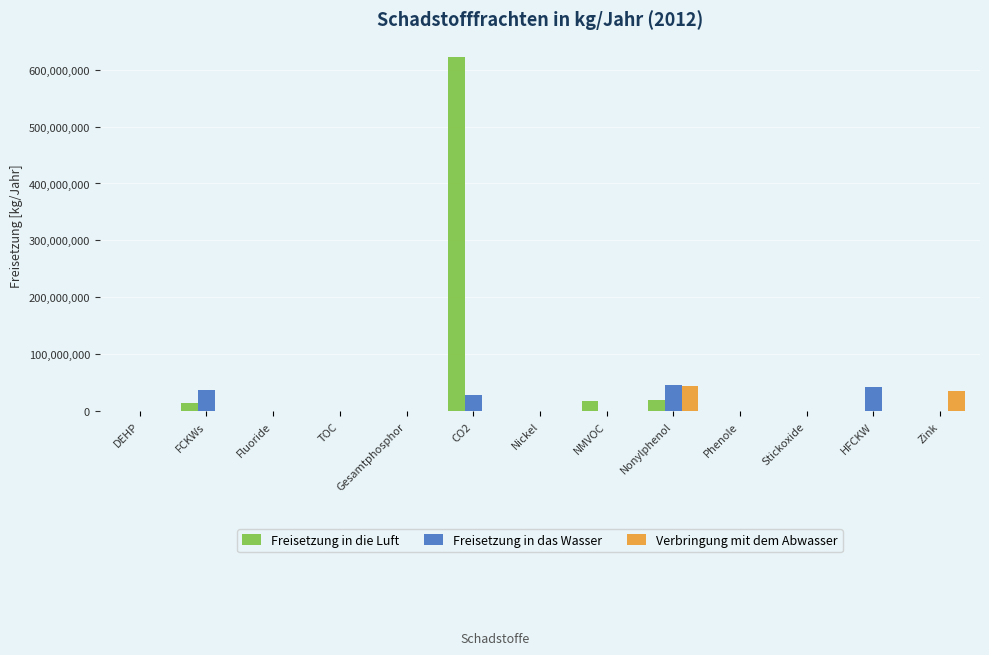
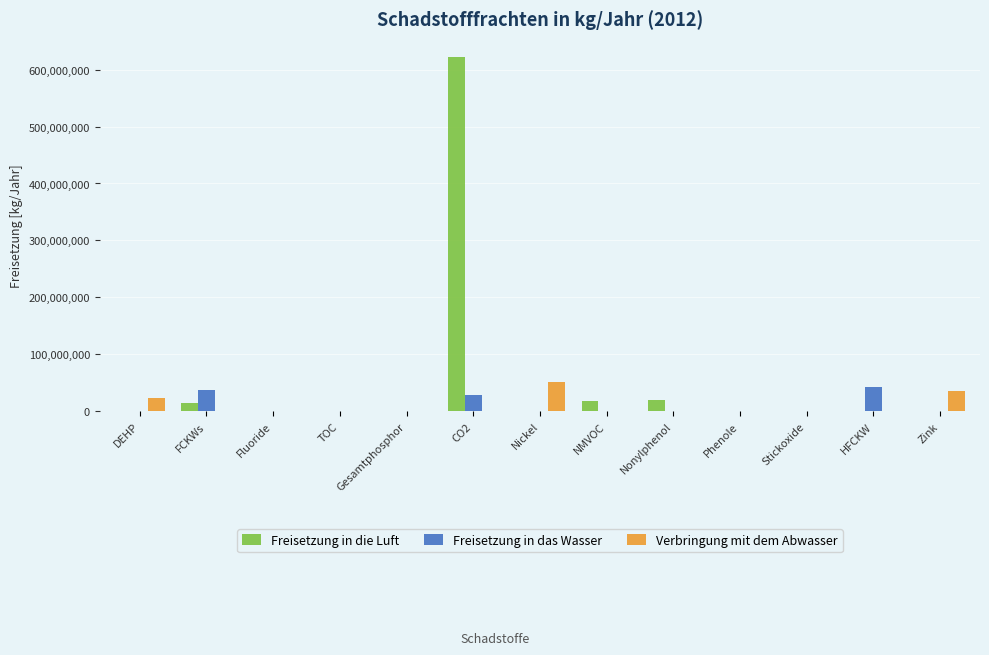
  {
    "Freisetzung in die Luft": {
      "DEHP": "0",
      "FCKWs": "10,000,000",
      "Fluoride": "0",
      "TOC": "0",
      "Gesamtphosphor": "0",
      "CO2": "620,000,000",
      "Nickel": "0",
      "NMVOC": "20,000,000",
      "Nonylphenol": "20,000,000",
      "Phenole": "0",
      "Zink": "0"
    },
    "Freisetzung in das Wasser": {
      "DEHP": "0",
      "FCKWs": "40,000,000",
      "Fluoride": "0",
      "TOC": "0",
      "Gesamtphosphor": "0",
      "CO2": "30,000,000",
      "NMVOC": "0",
-     "Nonylphenol": "50,000,000",
+     "Nonylphenol": "0",
      "Phenole": "0",
      "Stickoxide": "0",
      "HFCKW": "40,000,000",
      "Zink": "0"
    },
    "Verbringung mit dem Abwasser": {
-     "DEHP": "0",
+     "DEHP": "20,000,000",
      "FCKWs": "0",
      "CO2": "0",
-     "Nickel": "0",
+     "Nickel": "50,000,000",
      "NMVOC": "0",
-     "Nonylphenol": "40,000,000",
+     "Nonylphenol": "0",
      "Stickoxide": "0",
      "HFCKW": "0",
      "Zink": "40,000,000"
    }
  }
